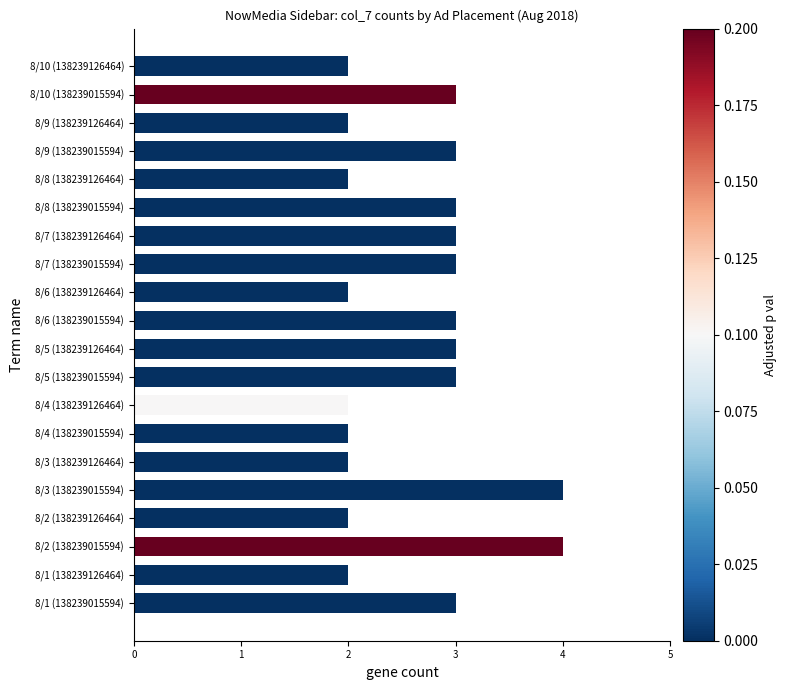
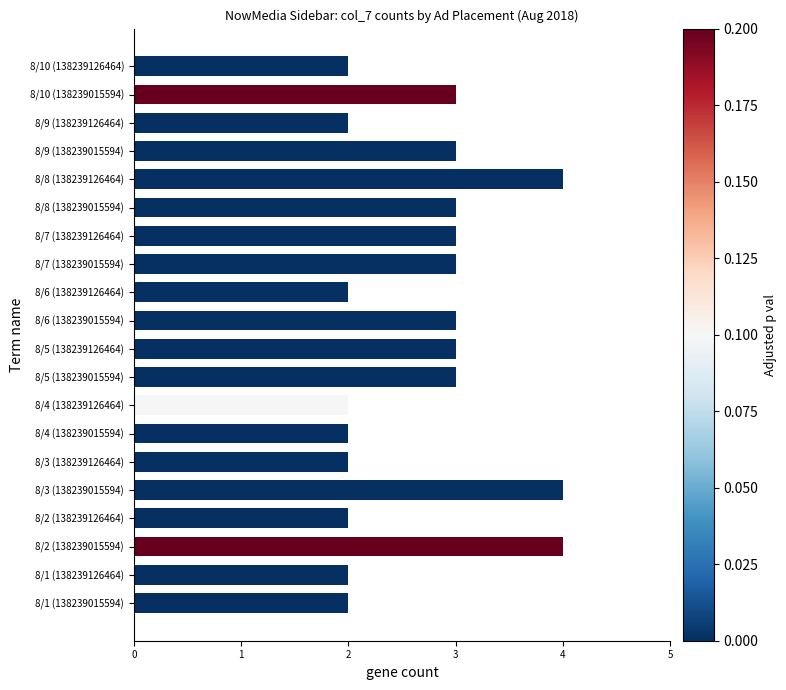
  {
    "8/10 (138239126464)": 2,
    "8/10 (138239015594)": 3,
    "8/9 (138239126464)": 2,
    "8/9 (138239015594)": 3,
-   "8/8 (138239126464)": 2,
+   "8/8 (138239126464)": 4,
    "8/8 (138239015594)": 3,
    "8/7 (138239126464)": 3,
    "8/7 (138239015594)": 3,
    "8/6 (138239126464)": 2,
    "8/6 (138239015594)": 3,
    "8/5 (138239126464)": 3,
    "8/5 (138239015594)": 3,
    "8/4 (138239126464)": 2,
    "8/4 (138239015594)": 2,
    "8/3 (138239126464)": 2,
    "8/3 (138239015594)": 4,
    "8/2 (138239126464)": 2,
    "8/2 (138239015594)": 4,
    "8/1 (138239126464)": 2,
-   "8/1 (138239015594)": 3
+   "8/1 (138239015594)": 2
  }
